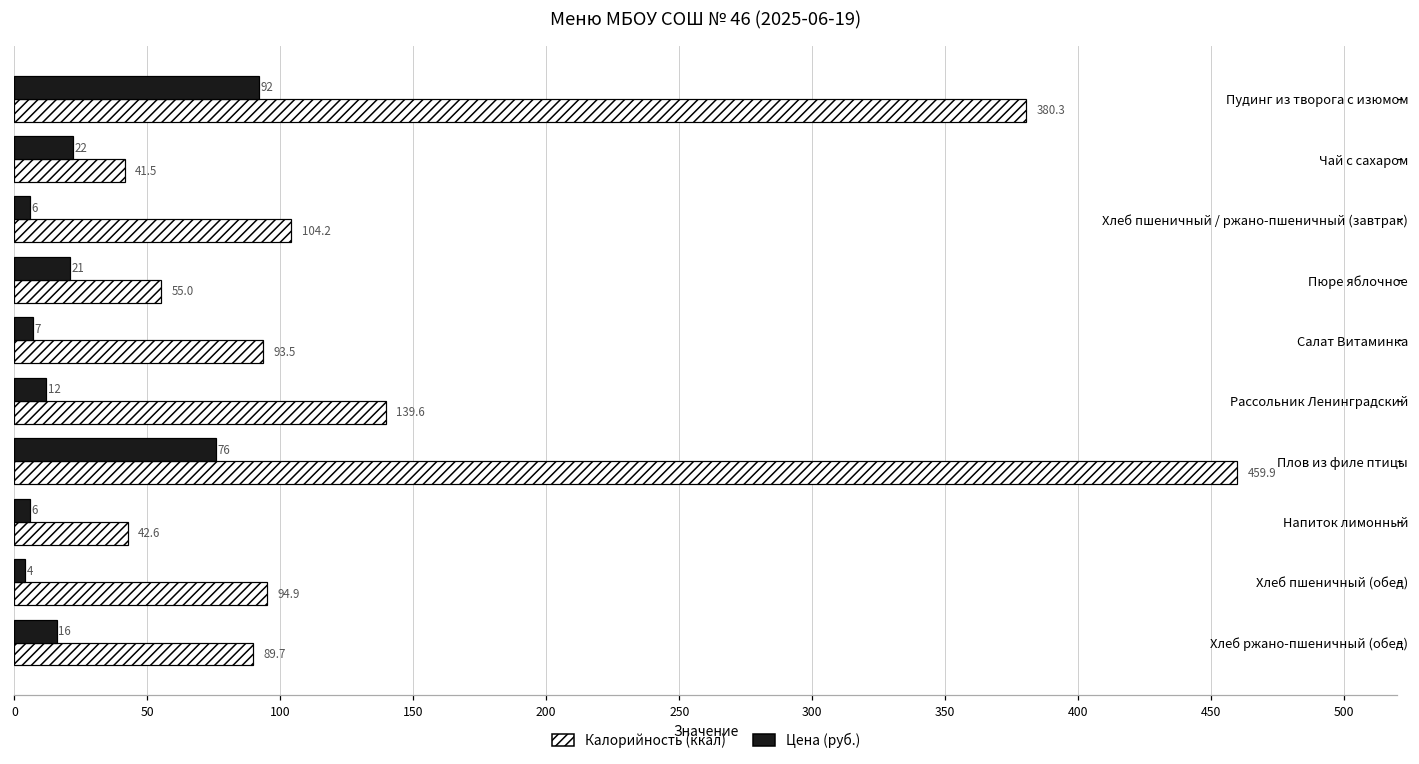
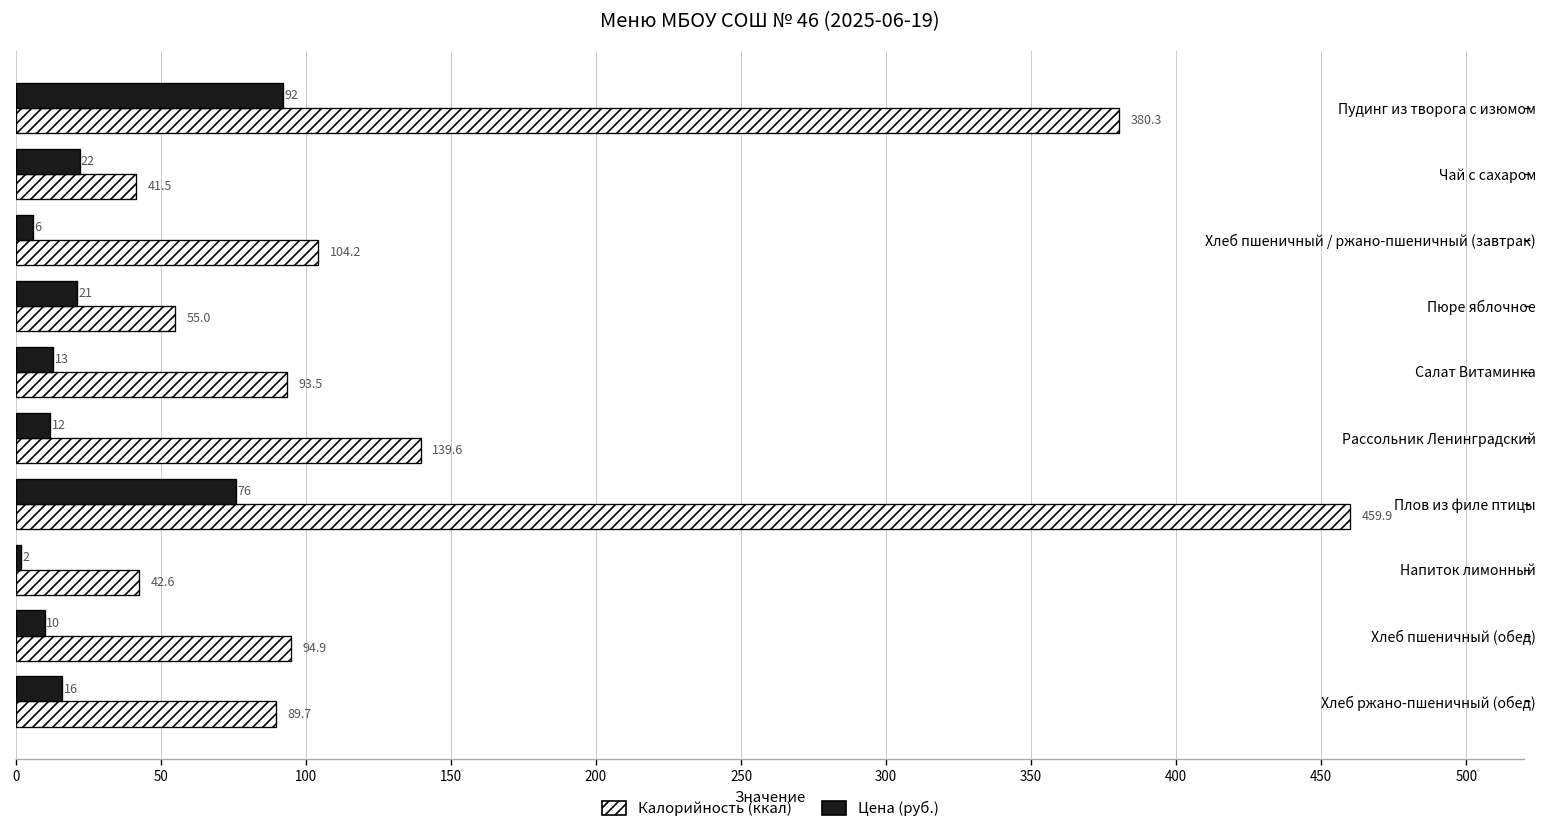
  {
    "Цена (руб.)": {
      "Пудинг из творога с изюмом": 92,
      "Чай с сахаром": 22,
      "Хлеб пшеничный / ржано-пшеничный (завтрак)": 6,
      "Пюре яблочное": 21,
-     "Салат Витаминка": 7,
+     "Салат Витаминка": 13,
      "Рассольник Ленинградский": 12,
      "Плов из филе птицы": 76,
-     "Напиток лимонный": 6,
-     "Хлеб пшеничный (обед)": 4,
+     "Напиток лимонный": 2,
+     "Хлеб пшеничный (обед)": 10,
      "Хлеб ржано-пшеничный (обед)": 16
    }
  }
